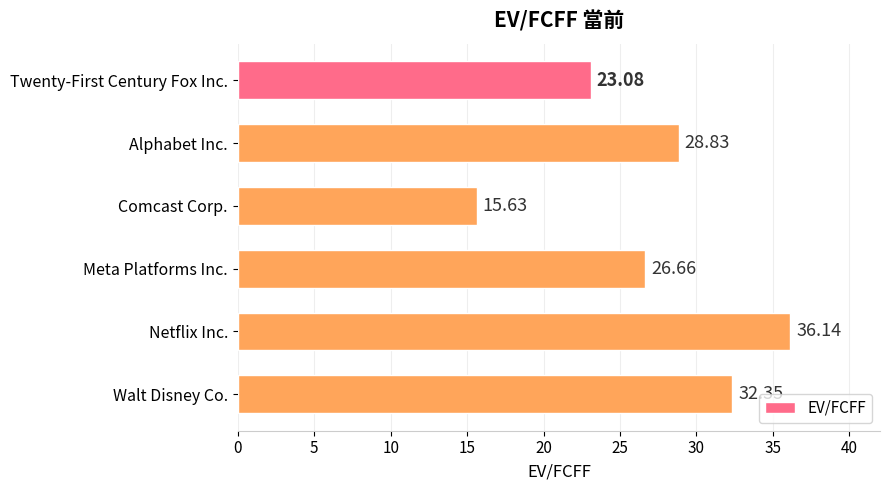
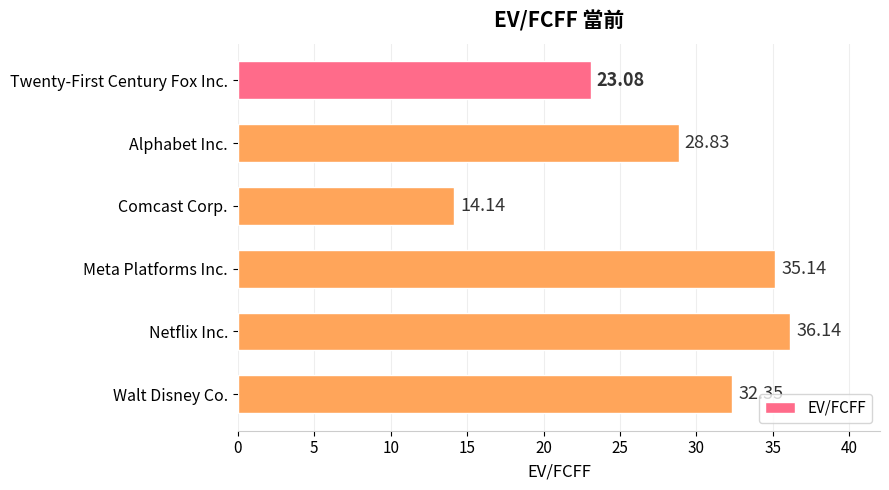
  {
    "Twenty-First Century Fox Inc.": 23.08,
    "Alphabet Inc.": 28.83,
-   "Comcast Corp.": 15.63,
-   "Meta Platforms Inc.": 26.66,
+   "Comcast Corp.": 14.14,
+   "Meta Platforms Inc.": 35.14,
    "Netflix Inc.": 36.14
  }
